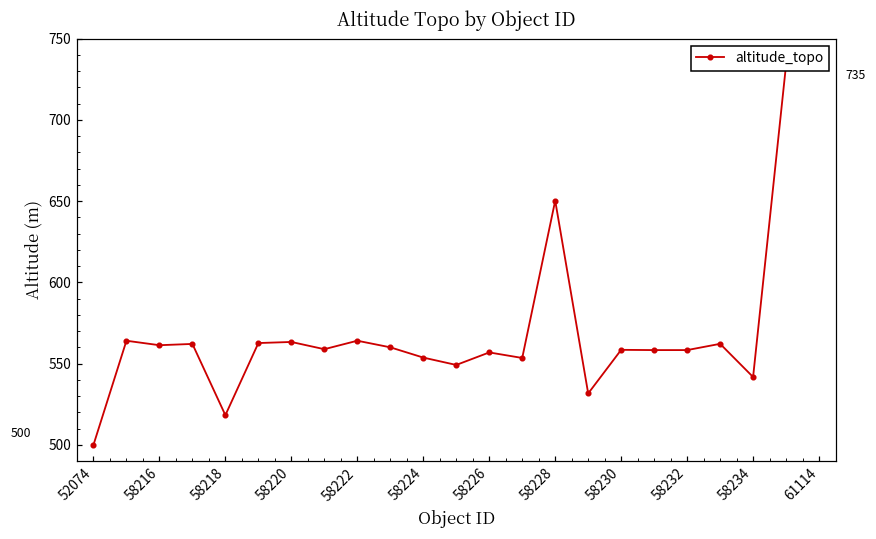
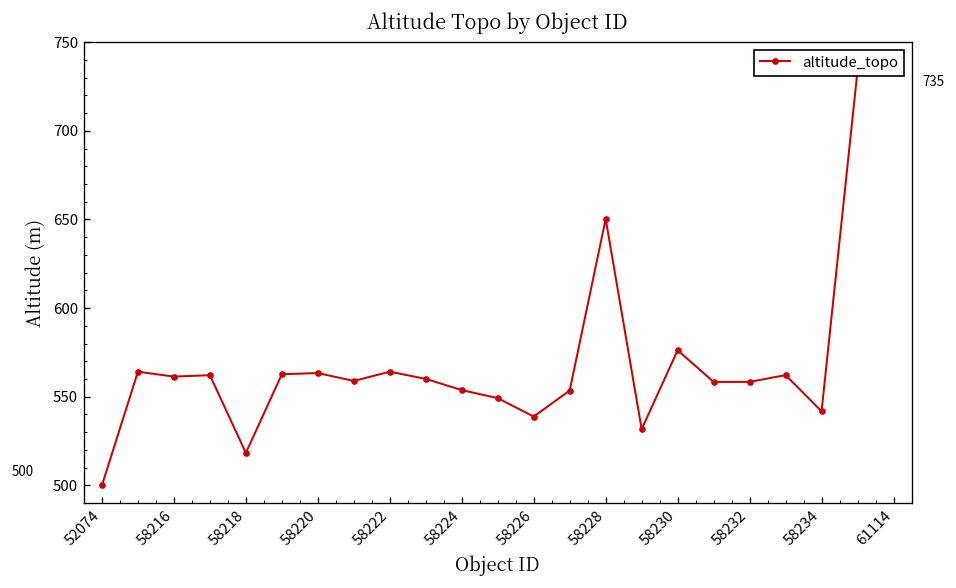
  {
    "52074": 500,
    "58216": 561,
    "58218": 518,
    "58220": 563,
    "58222": 564,
    "58224": 554,
-   "58226": 557,
+   "58226": 539,
    "58228": 650,
-   "58230": 559,
+   "58230": 576,
    "58232": 558,
    "58234": 542
  }
